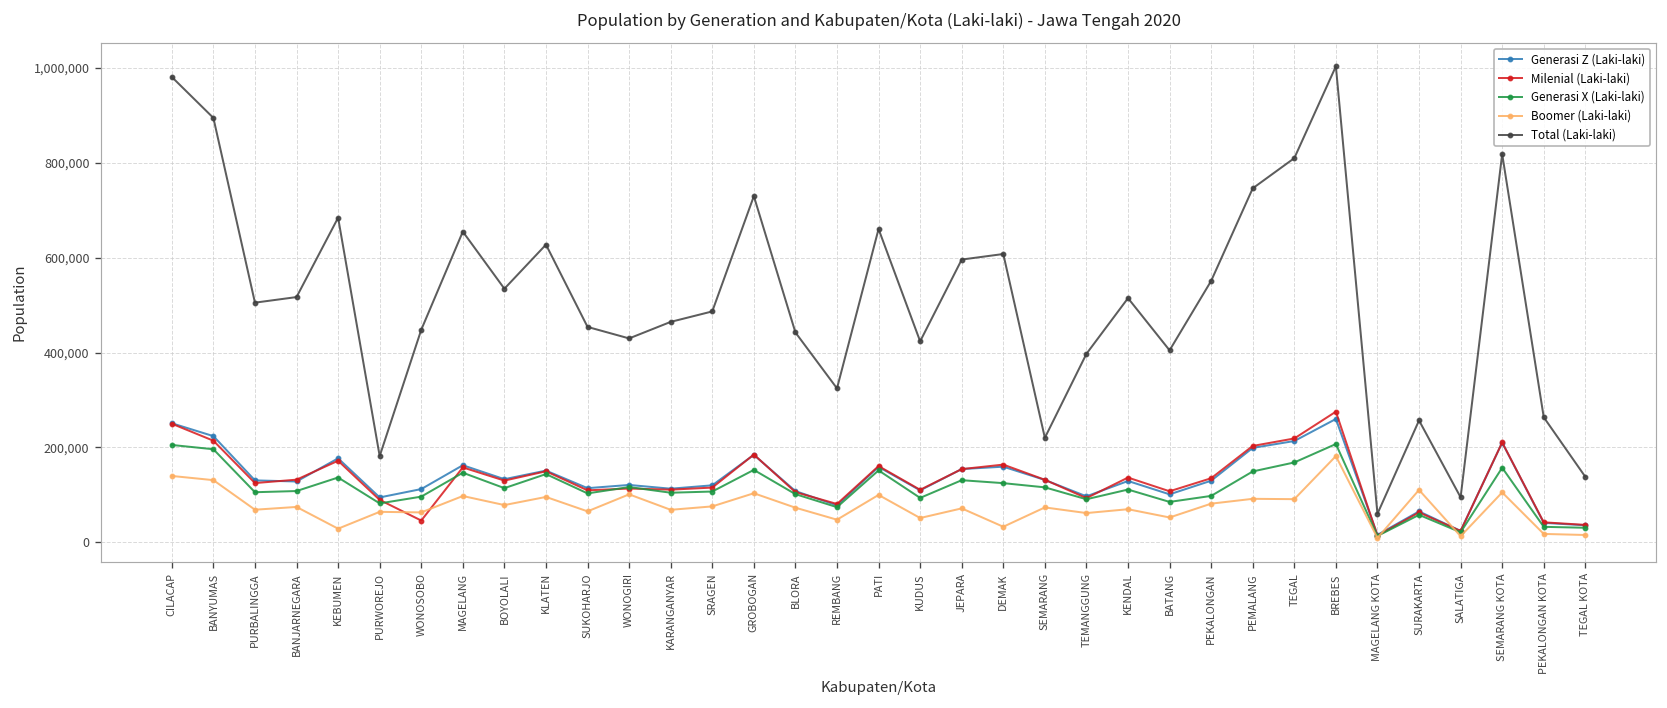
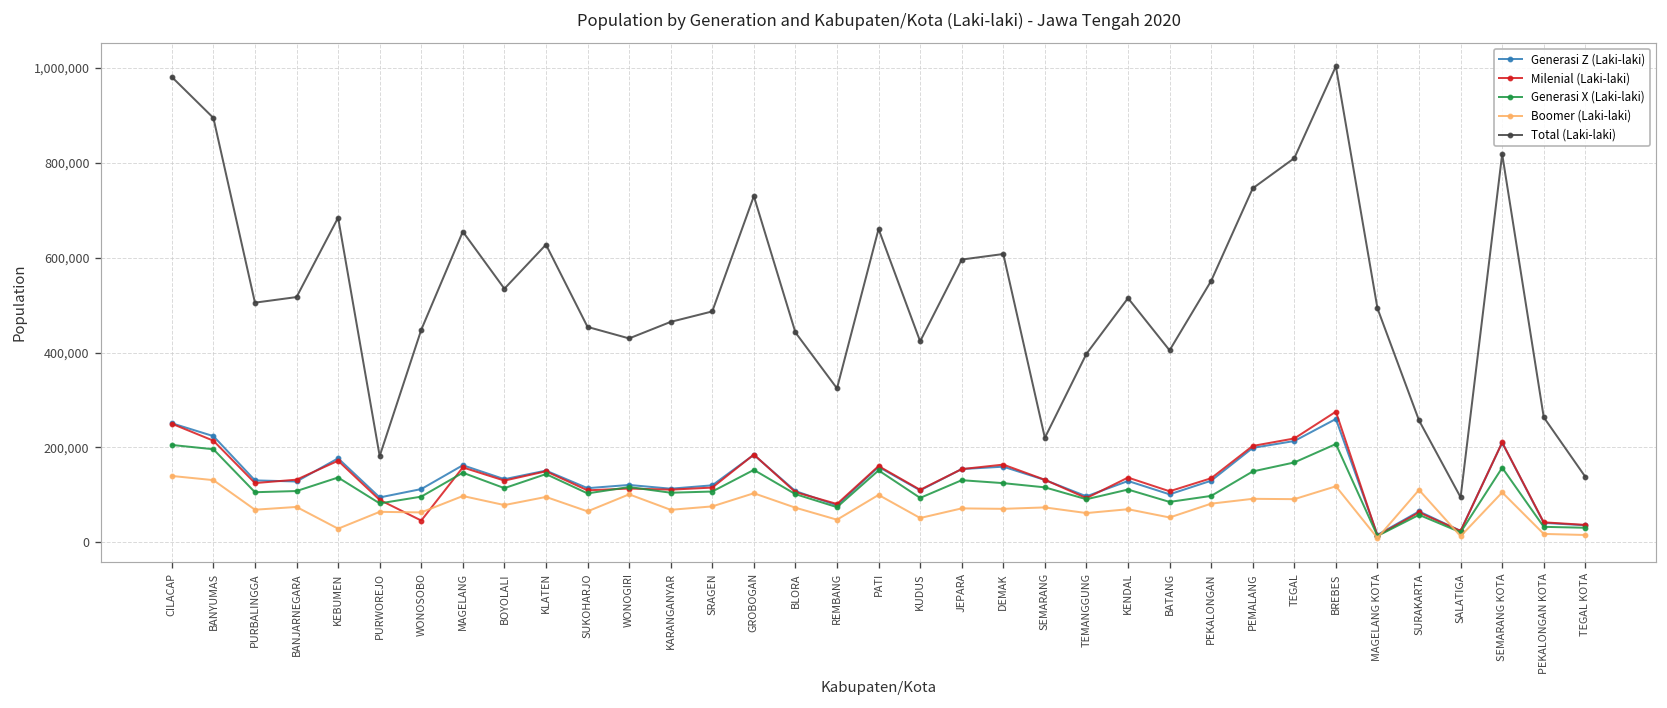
  {
    "Generasi Z (Laki-laki)": {
      "BANYUMAS": "220,000",
      "WONOSOBO": "110,000",
      "KENDAL": "130,000",
      "BREBES": "260,000"
    },
    "Milenial (Laki-laki)": {
      "BANYUMAS": "210,000",
      "WONOSOBO": "50,000",
      "KENDAL": "140,000",
      "BREBES": "280,000"
    },
    "Generasi X (Laki-laki)": {
      "CILACAP": "210,000",
      "BANYUMAS": "200,000",
      "PURBALINGGA": "110,000",
      "BANJARNEGARA": "110,000",
      "KEBUMEN": "140,000",
      "PURWOREJO": "80,000",
      "WONOSOBO": "100,000",
      "MAGELANG": "150,000",
      "BOYOLALI": "110,000",
      "SUKOHARJO": "100,000",
      "KARANGANYAR": "100,000",
      "SRAGEN": "110,000",
      "GROBOGAN": "150,000",
      "PATI": "150,000",
      "KUDUS": "90,000",
      "JEPARA": "130,000",
      "DEMAK": "120,000",
      "SEMARANG": "120,000",
      "KENDAL": "110,000",
      "BATANG": "90,000",
      "PEKALONGAN": "100,000",
      "PEMALANG": "150,000",
      "TEGAL": "170,000",
      "BREBES": "210,000",
      "SEMARANG KOTA": "160,000",
      "PEKALONGAN KOTA": "30,000"
    },
    "Boomer (Laki-laki)": {
      "CILACAP": "140,000",
      "BANYUMAS": "130,000",
      "PURBALINGGA": "70,000",
      "BANJARNEGARA": "70,000",
      "KEBUMEN": "30,000",
      "PURWOREJO": "60,000",
      "WONOSOBO": "60,000",
      "MAGELANG": "100,000",
      "BOYOLALI": "80,000",
      "KLATEN": "100,000",
      "SUKOHARJO": "70,000",
      "WONOGIRI": "100,000",
      "KARANGANYAR": "70,000",
      "SRAGEN": "80,000",
      "GROBOGAN": "100,000",
      "BLORA": "70,000",
      "REMBANG": "50,000",
      "PATI": "100,000",
      "KUDUS": "50,000",
      "JEPARA": "70,000",
-     "DEMAK": "30,000",
+     "DEMAK": "70,000",
      "SEMARANG": "70,000",
      "TEMANGGUNG": "60,000",
      "KENDAL": "70,000",
      "BATANG": "50,000",
      "PEKALONGAN": "80,000",
      "PEMALANG": "90,000",
      "TEGAL": "90,000",
-     "BREBES": "180,000",
+     "BREBES": "120,000",
      "SURAKARTA": "110,000",
      "SALATIGA": "10,000",
      "SEMARANG KOTA": "110,000",
      "PEKALONGAN KOTA": "20,000",
      "TEGAL KOTA": "20,000"
    },
    "Total (Laki-laki)": {
      "CILACAP": "980,000",
      "BANYUMAS": "890,000",
      "PURBALINGGA": "510,000",
      "BANJARNEGARA": "520,000",
      "KEBUMEN": "680,000",
      "PURWOREJO": "180,000",
      "WONOSOBO": "450,000",
      "MAGELANG": "650,000",
      "BOYOLALI": "530,000",
      "KLATEN": "630,000",
      "SUKOHARJO": "450,000",
      "WONOGIRI": "430,000",
      "KARANGANYAR": "460,000",
      "SRAGEN": "490,000",
      "GROBOGAN": "730,000",
      "BLORA": "440,000",
      "REMBANG": "320,000",
      "PATI": "660,000",
      "KUDUS": "420,000",
      "JEPARA": "600,000",
      "DEMAK": "610,000",
      "SEMARANG": "220,000",
      "TEMANGGUNG": "400,000",
      "KENDAL": "510,000",
      "BATANG": "400,000",
      "PEKALONGAN": "550,000",
      "PEMALANG": "750,000",
      "TEGAL": "810,000",
      "BREBES": "1,000,000",
-     "MAGELANG KOTA": "60,000",
+     "MAGELANG KOTA": "490,000",
      "SURAKARTA": "260,000",
      "SALATIGA": "100,000",
      "SEMARANG KOTA": "820,000",
      "PEKALONGAN KOTA": "260,000",
      "TEGAL KOTA": "140,000"
    }
  }
